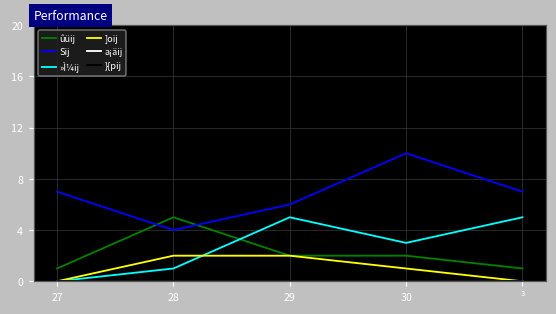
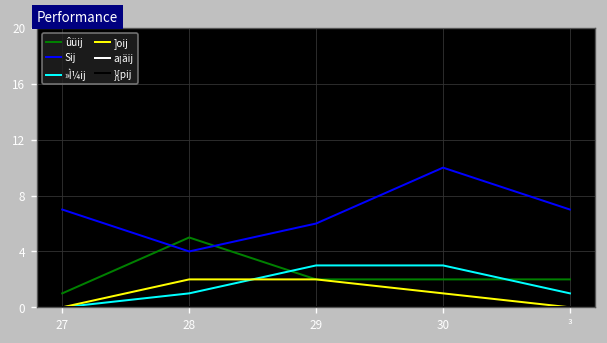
  {
    "ûüij": {
      "27": 1,
      "28": 5,
      "30": 2,
-     "³": 1
+     "³": 2
    },
    "Sij": {
      "27": 7,
      "28": 4,
      "29": 6,
      "30": 10,
      "³": 7
    },
    "»Ì¼ij": {
      "28": 1,
-     "29": 5,
+     "29": 3,
      "30": 3,
-     "³": 5
+     "³": 1
    },
    "]oij": {
      "28": 2,
      "30": 1
    },
    "}{pij": {
      "28": 0,
      "29": 0,
      "30": 0
    }
  }
